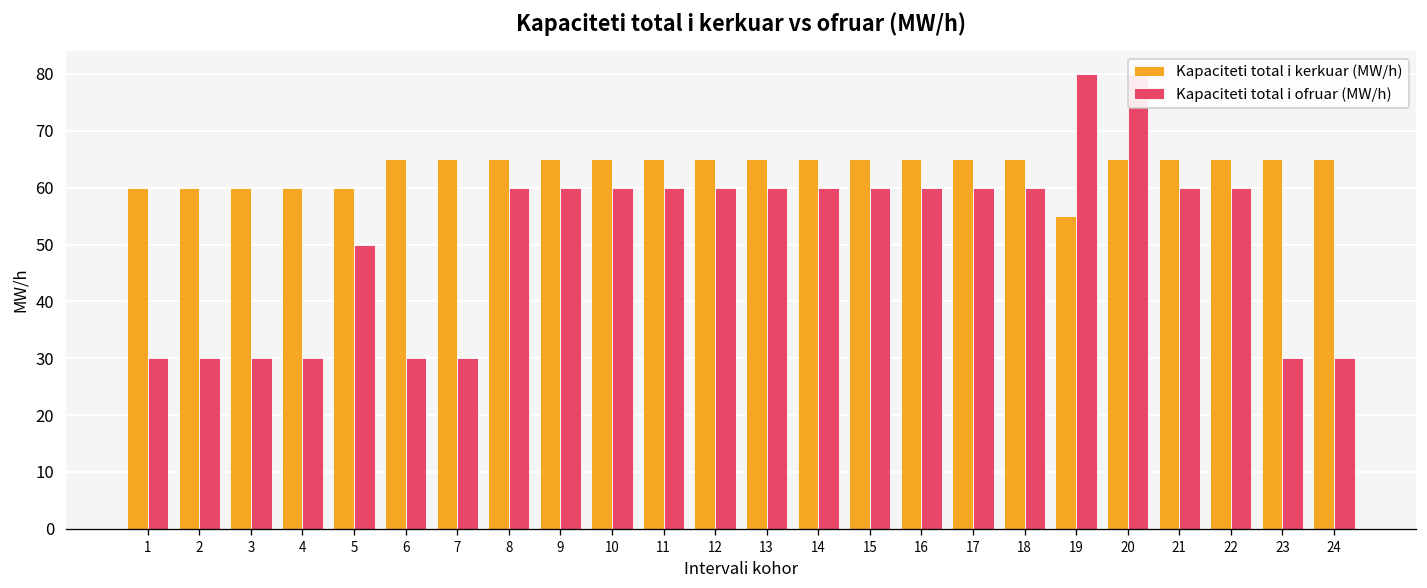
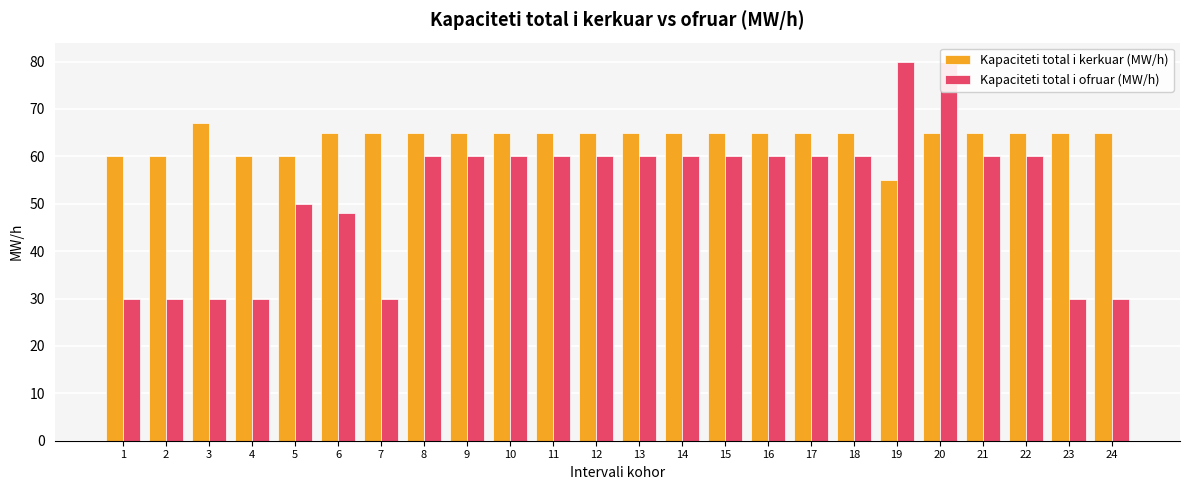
  {
    "Kapaciteti total i kerkuar (MW/h)": {
      "1": 60,
      "2": 60,
-     "3": 60,
+     "3": 67,
      "4": 60,
      "5": 60,
      "6": 65,
      "7": 65,
      "8": 65,
      "9": 65,
      "10": 65,
      "11": 65,
      "12": 65,
      "13": 65,
      "14": 65,
      "15": 65,
      "16": 65,
      "17": 65,
      "18": 65,
      "19": 55,
      "20": 65,
      "21": 65,
      "22": 65,
      "23": 65,
      "24": 65
    },
    "Kapaciteti total i ofruar (MW/h)": {
      "1": 30,
      "2": 30,
      "3": 30,
      "4": 30,
      "5": 50,
-     "6": 30,
+     "6": 48,
      "7": 30,
      "8": 60,
      "9": 60,
      "10": 60,
      "11": 60,
      "12": 60,
      "13": 60,
      "14": 60,
      "15": 60,
      "16": 60,
      "17": 60,
      "18": 60,
      "19": 80,
      "21": 60,
      "22": 60,
      "23": 30,
      "24": 30
    }
  }
